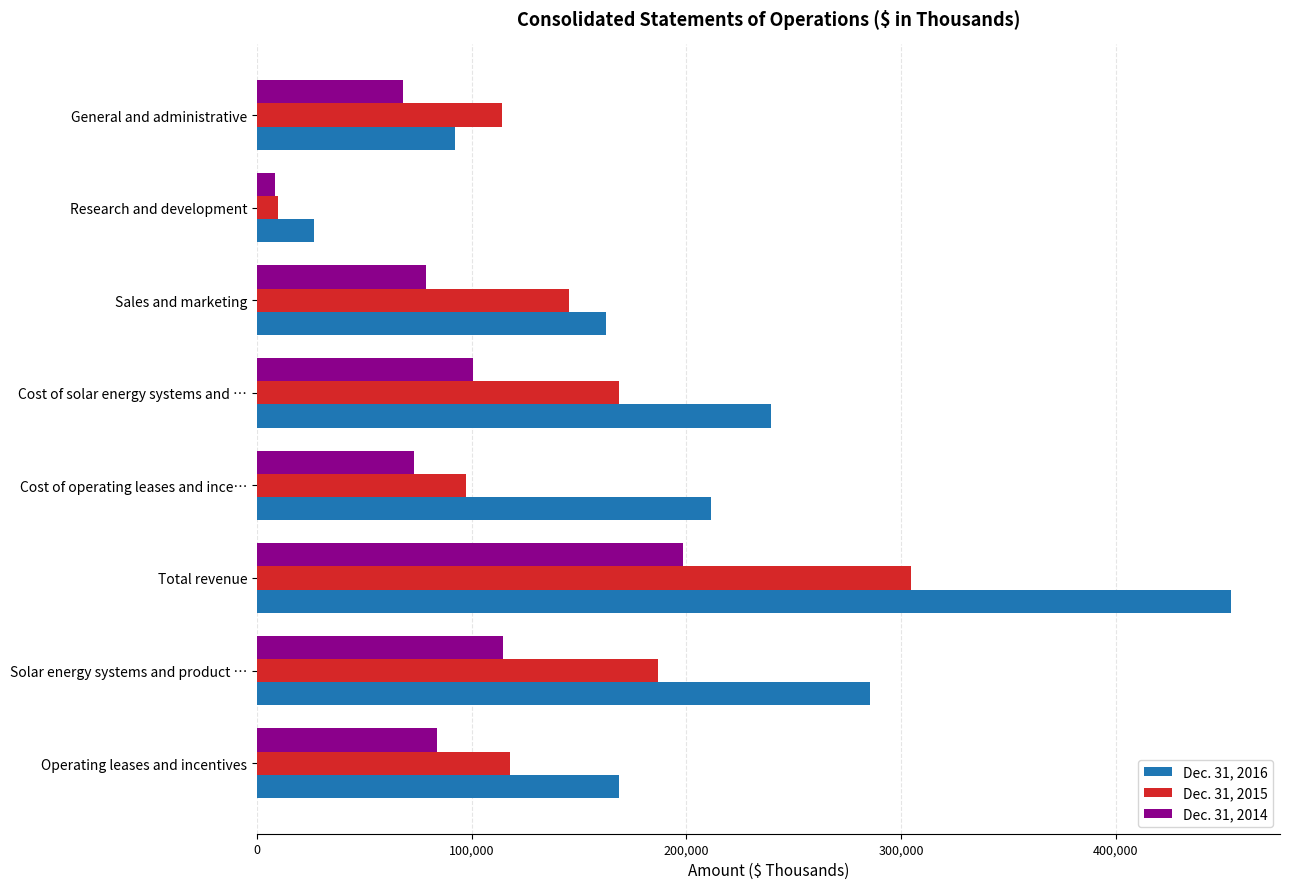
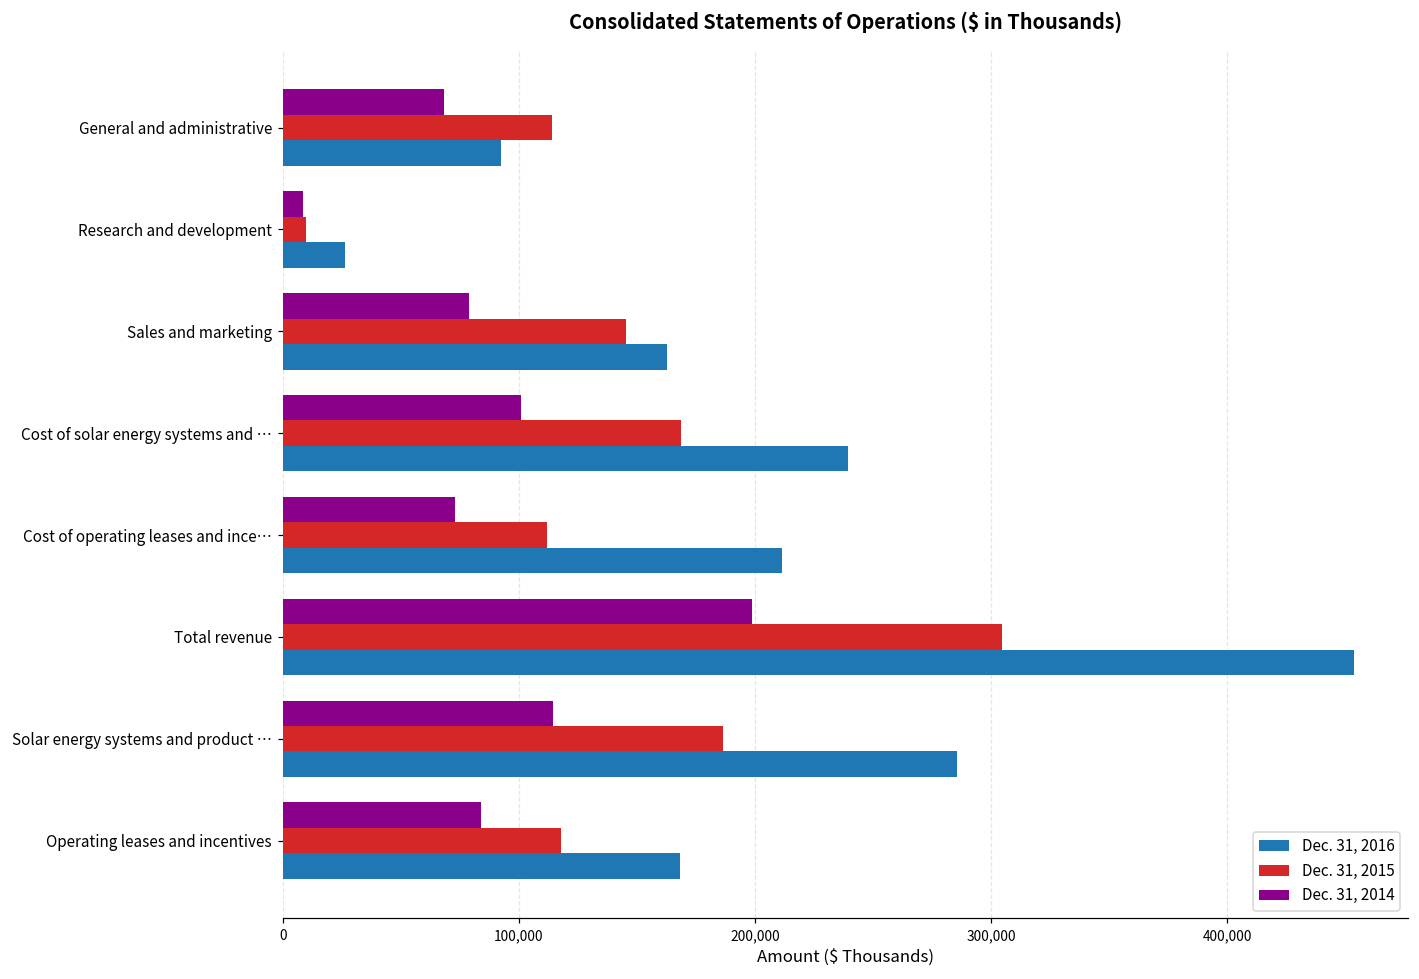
  {
    "Dec. 31, 2016": {
      "General and administrative": "92,000",
      "Research and development": "27,000",
      "Sales and marketing": "163,000",
      "Cost of solar energy systems and …": "239,000",
      "Cost of operating leases and ince…": "211,000",
      "Total revenue": "454,000",
      "Solar energy systems and product …": "285,000",
      "Operating leases and incentives": "168,000"
    },
    "Dec. 31, 2015": {
      "General and administrative": "114,000",
      "Research and development": "10,000",
      "Sales and marketing": "145,000",
      "Cost of solar energy systems and …": "169,000",
-     "Cost of operating leases and ince…": "97,000",
+     "Cost of operating leases and ince…": "112,000",
      "Total revenue": "305,000",
      "Solar energy systems and product …": "187,000",
      "Operating leases and incentives": "118,000"
    },
    "Dec. 31, 2014": {
      "General and administrative": "68,000",
      "Research and development": "8,000",
      "Sales and marketing": "79,000",
      "Cost of solar energy systems and …": "101,000",
      "Cost of operating leases and ince…": "73,000",
      "Total revenue": "199,000",
      "Solar energy systems and product …": "115,000",
      "Operating leases and incentives": "84,000"
    }
  }
